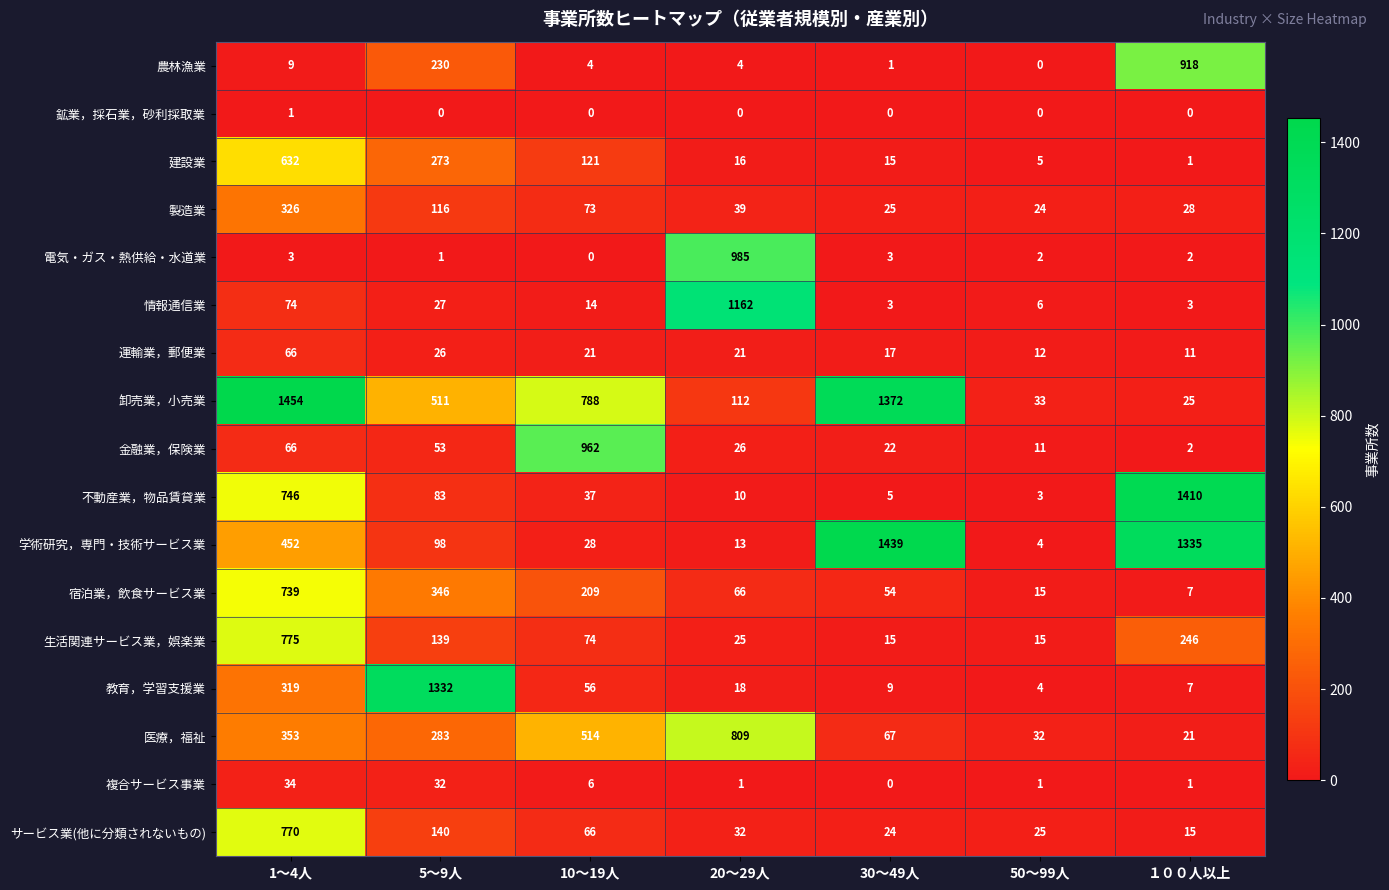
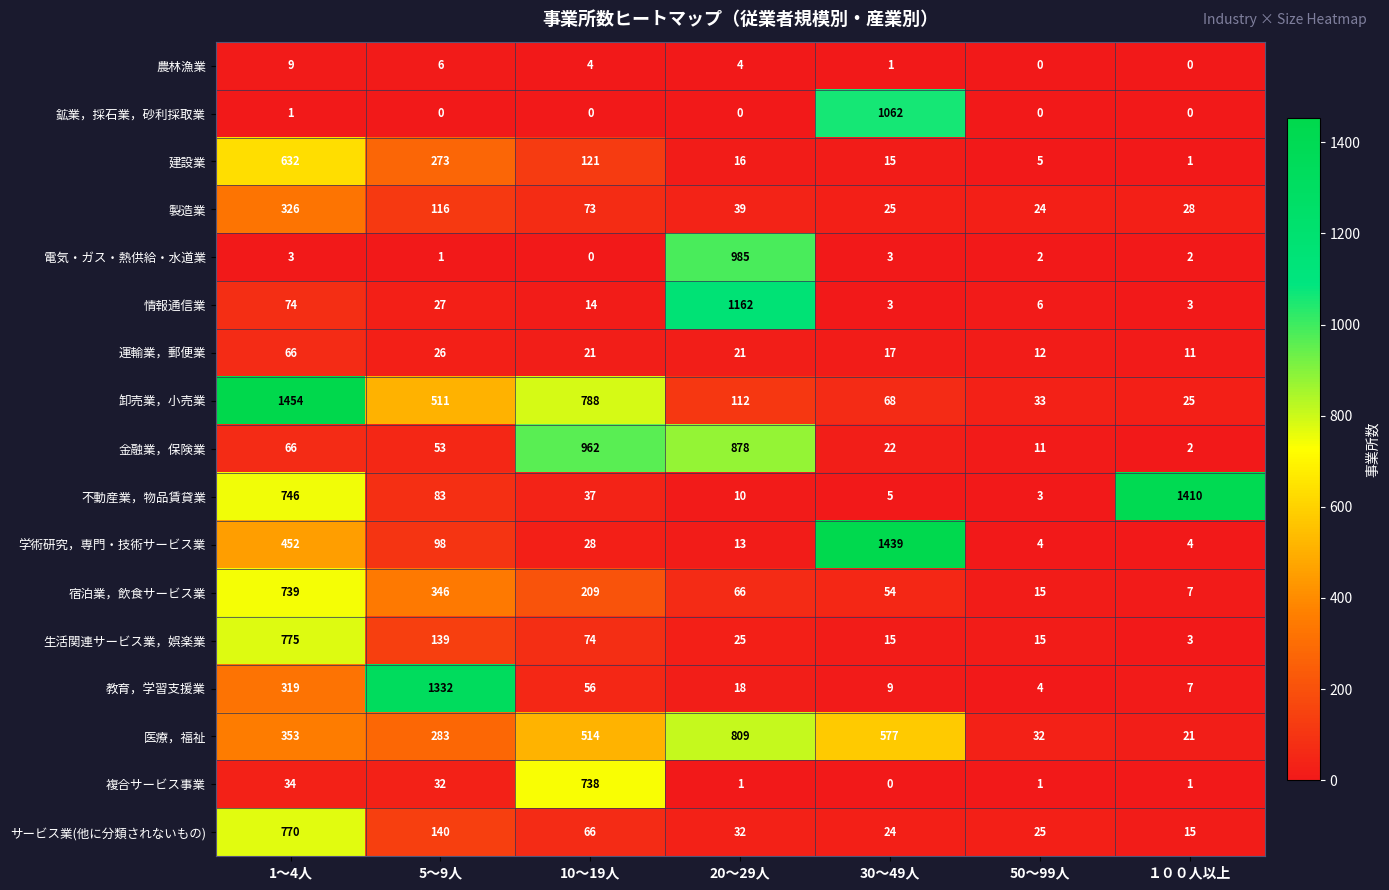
  {
    "農林漁業": {
      "1～4人": 9,
-     "5～9人": 230,
+     "5～9人": 6,
      "10～19人": 4,
      "20～29人": 4,
      "30～49人": 1,
      "50～99人": 0,
-     "１００人以上": 918
+     "１００人以上": 0
    },
    "鉱業，採石業，砂利採取業": {
      "1～4人": 1,
      "5～9人": 0,
      "10～19人": 0,
      "20～29人": 0,
-     "30～49人": 0,
+     "30～49人": 1062,
      "50～99人": 0,
      "１００人以上": 0
    },
    "建設業": {
      "1～4人": 632,
      "5～9人": 273,
      "10～19人": 121,
      "20～29人": 16,
      "30～49人": 15,
      "50～99人": 5,
      "１００人以上": 1
    },
    "製造業": {
      "1～4人": 326,
      "5～9人": 116,
      "10～19人": 73,
      "20～29人": 39,
      "30～49人": 25,
      "50～99人": 24,
      "１００人以上": 28
    },
    "電気・ガス・熱供給・水道業": {
      "1～4人": 3,
      "5～9人": 1,
      "10～19人": 0,
      "20～29人": 985,
      "30～49人": 3,
      "50～99人": 2,
      "１００人以上": 2
    },
    "情報通信業": {
      "1～4人": 74,
      "5～9人": 27,
      "10～19人": 14,
      "20～29人": 1162,
      "30～49人": 3,
      "50～99人": 6,
      "１００人以上": 3
    },
    "運輸業，郵便業": {
      "1～4人": 66,
      "5～9人": 26,
      "10～19人": 21,
      "20～29人": 21,
      "30～49人": 17,
      "50～99人": 12,
      "１００人以上": 11
    },
    "卸売業，小売業": {
      "1～4人": 1454,
      "5～9人": 511,
      "10～19人": 788,
      "20～29人": 112,
-     "30～49人": 1372,
+     "30～49人": 68,
      "50～99人": 33,
      "１００人以上": 25
    },
    "金融業，保険業": {
      "1～4人": 66,
      "5～9人": 53,
      "10～19人": 962,
-     "20～29人": 26,
+     "20～29人": 878,
      "30～49人": 22,
      "50～99人": 11,
      "１００人以上": 2
    },
    "不動産業，物品賃貸業": {
      "1～4人": 746,
      "5～9人": 83,
      "10～19人": 37,
      "20～29人": 10,
      "30～49人": 5,
      "50～99人": 3,
      "１００人以上": 1410
    },
    "学術研究，専門・技術サービス業": {
      "1～4人": 452,
      "5～9人": 98,
      "10～19人": 28,
      "20～29人": 13,
      "30～49人": 1439,
      "50～99人": 4,
-     "１００人以上": 1335
+     "１００人以上": 4
    },
    "宿泊業，飲食サービス業": {
      "1～4人": 739,
      "5～9人": 346,
      "10～19人": 209,
      "20～29人": 66,
      "30～49人": 54,
      "50～99人": 15,
      "１００人以上": 7
    },
    "生活関連サービス業，娯楽業": {
      "1～4人": 775,
      "5～9人": 139,
      "10～19人": 74,
      "20～29人": 25,
      "30～49人": 15,
      "50～99人": 15,
-     "１００人以上": 246
+     "１００人以上": 3
    },
    "教育，学習支援業": {
      "1～4人": 319,
      "5～9人": 1332,
      "10～19人": 56,
      "20～29人": 18,
      "30～49人": 9,
      "50～99人": 4,
      "１００人以上": 7
    },
    "医療，福祉": {
      "1～4人": 353,
      "5～9人": 283,
      "10～19人": 514,
      "20～29人": 809,
-     "30～49人": 67,
+     "30～49人": 577,
      "50～99人": 32,
      "１００人以上": 21
    },
    "複合サービス事業": {
      "1～4人": 34,
      "5～9人": 32,
-     "10～19人": 6,
+     "10～19人": 738,
      "20～29人": 1,
      "30～49人": 0,
      "50～99人": 1,
      "１００人以上": 1
    },
    "サービス業(他に分類されないもの)": {
      "1～4人": 770,
      "5～9人": 140,
      "10～19人": 66,
      "20～29人": 32,
      "30～49人": 24,
      "50～99人": 25,
      "１００人以上": 15
    }
  }
